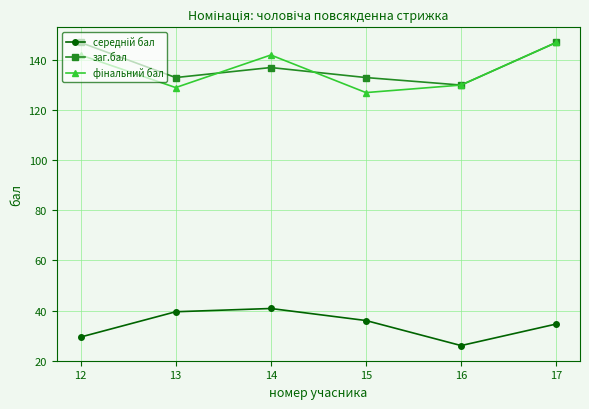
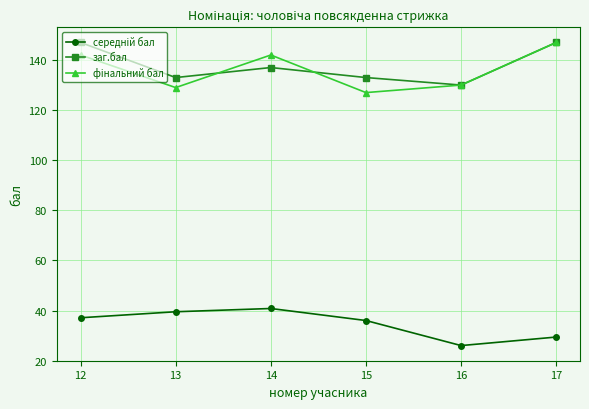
  {
    "середній бал": {
-     "12": 29,
+     "12": 37,
      "13": 40,
      "14": 41,
      "15": 36,
      "16": 26,
-     "17": 35
+     "17": 29
    },
    "заг.бал": {
      "13": 133,
      "14": 137,
      "15": 133
    },
    "фінальний бал": {
      "13": 129,
      "14": 142,
      "15": 127
    }
  }
